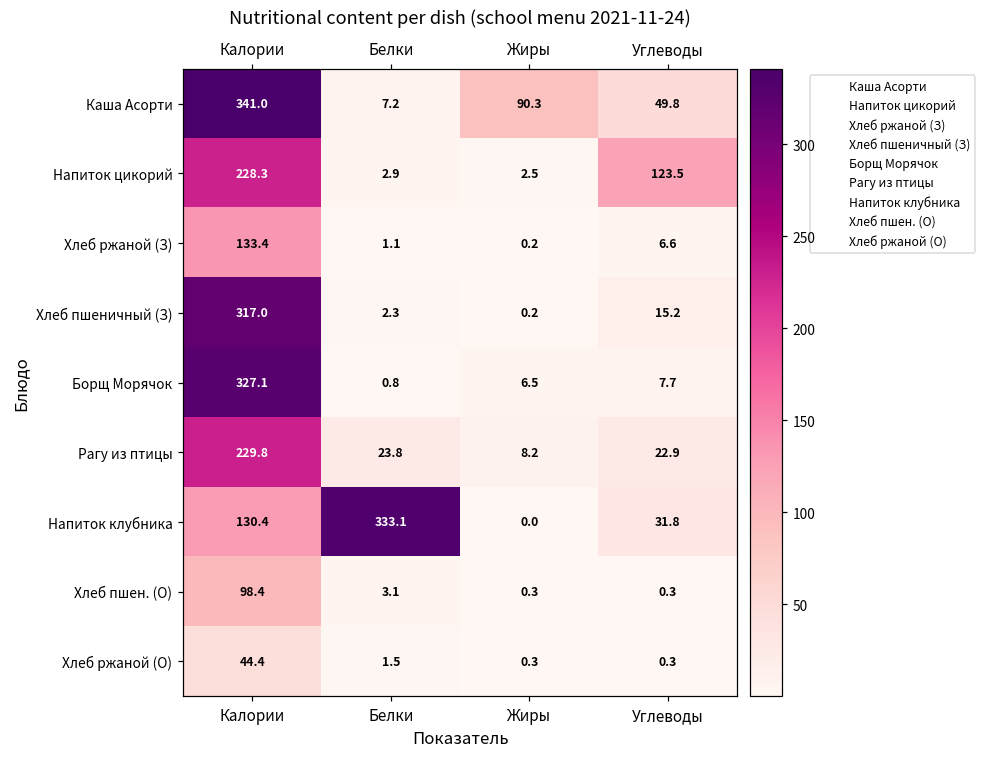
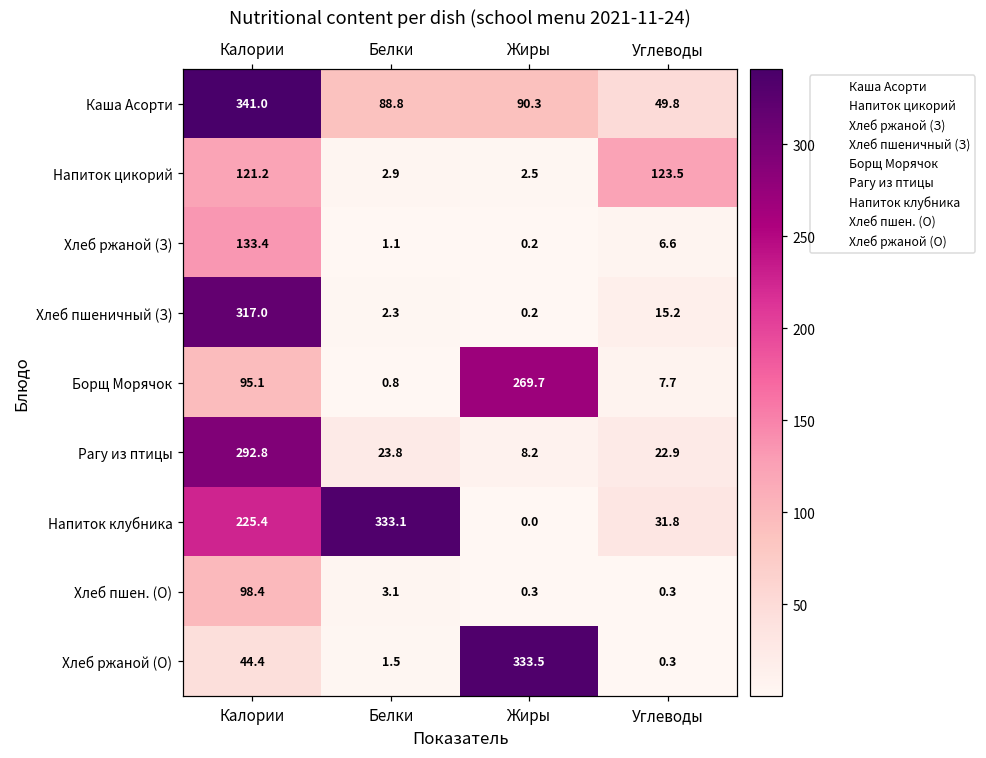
  {
    "Каша Асорти": {
      "Калории": 341.0,
-     "Белки": 7.2,
+     "Белки": 88.8,
      "Жиры": 90.3,
      "Углеводы": 49.8
    },
    "Напиток цикорий": {
-     "Калории": 228.3,
+     "Калории": 121.2,
      "Белки": 2.9,
      "Жиры": 2.5,
      "Углеводы": 123.5
    },
    "Хлеб ржаной (З)": {
      "Калории": 133.4,
      "Белки": 1.1,
      "Жиры": 0.2,
      "Углеводы": 6.6
    },
    "Хлеб пшеничный (З)": {
      "Калории": 317.0,
      "Белки": 2.3,
      "Жиры": 0.2,
      "Углеводы": 15.2
    },
    "Борщ Морячок": {
-     "Калории": 327.1,
+     "Калории": 95.1,
      "Белки": 0.8,
-     "Жиры": 6.5,
+     "Жиры": 269.7,
      "Углеводы": 7.7
    },
    "Рагу из птицы": {
-     "Калории": 229.8,
+     "Калории": 292.8,
      "Белки": 23.8,
      "Жиры": 8.2,
      "Углеводы": 22.9
    },
    "Напиток клубника": {
-     "Калории": 130.4,
+     "Калории": 225.4,
      "Белки": 333.1,
      "Жиры": 0.0,
      "Углеводы": 31.8
    },
    "Хлеб пшен. (О)": {
      "Калории": 98.4,
      "Белки": 3.1,
      "Жиры": 0.3,
      "Углеводы": 0.3
    },
    "Хлеб ржаной (О)": {
      "Калории": 44.4,
      "Белки": 1.5,
-     "Жиры": 0.3,
+     "Жиры": 333.5,
      "Углеводы": 0.3
    }
  }
